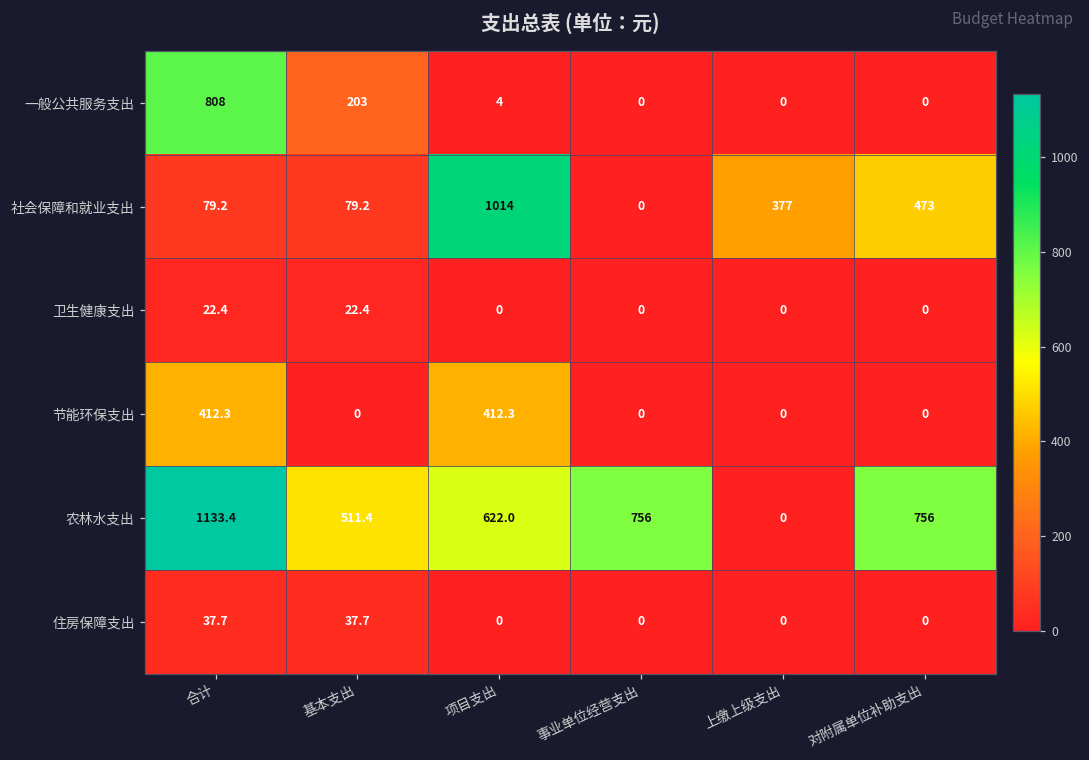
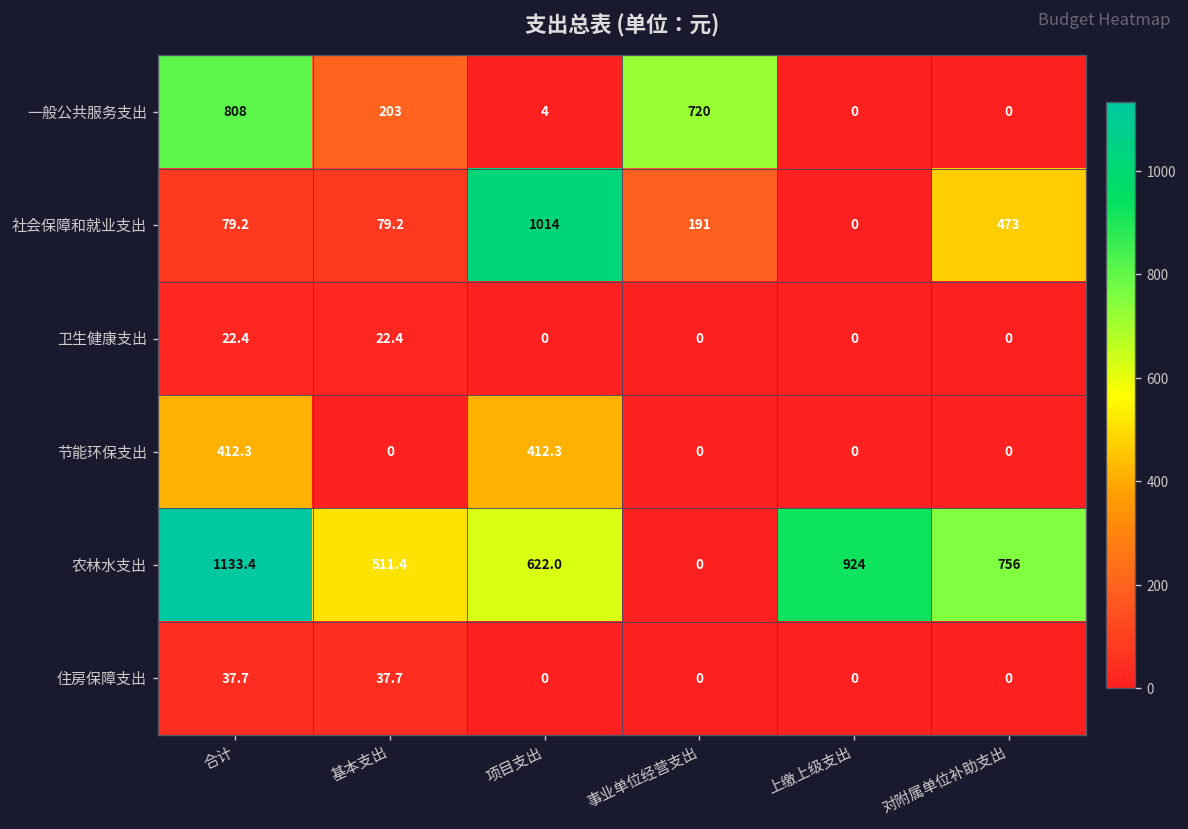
  {
    "一般公共服务支出": {
      "合计": 808,
      "基本支出": 203,
      "项目支出": 4,
-     "事业单位经营支出": 0,
+     "事业单位经营支出": 720,
      "上缴上级支出": 0,
      "对附属单位补助支出": 0
    },
    "社会保障和就业支出": {
      "合计": 79.2,
      "基本支出": 79.2,
      "项目支出": 1014,
-     "事业单位经营支出": 0,
-     "上缴上级支出": 377,
+     "事业单位经营支出": 191,
+     "上缴上级支出": 0,
      "对附属单位补助支出": 473
    },
    "卫生健康支出": {
      "合计": 22.4,
      "基本支出": 22.4,
      "项目支出": 0,
      "事业单位经营支出": 0,
      "上缴上级支出": 0,
      "对附属单位补助支出": 0
    },
    "节能环保支出": {
      "合计": 412.3,
      "基本支出": 0,
      "项目支出": 412.3,
      "事业单位经营支出": 0,
      "上缴上级支出": 0,
      "对附属单位补助支出": 0
    },
    "农林水支出": {
      "合计": 1133.4,
      "基本支出": 511.4,
      "项目支出": 622.0,
-     "事业单位经营支出": 756,
-     "上缴上级支出": 0,
+     "事业单位经营支出": 0,
+     "上缴上级支出": 924,
      "对附属单位补助支出": 756
    },
    "住房保障支出": {
      "合计": 37.7,
      "基本支出": 37.7,
      "项目支出": 0,
      "事业单位经营支出": 0,
      "上缴上级支出": 0,
      "对附属单位补助支出": 0
    }
  }
